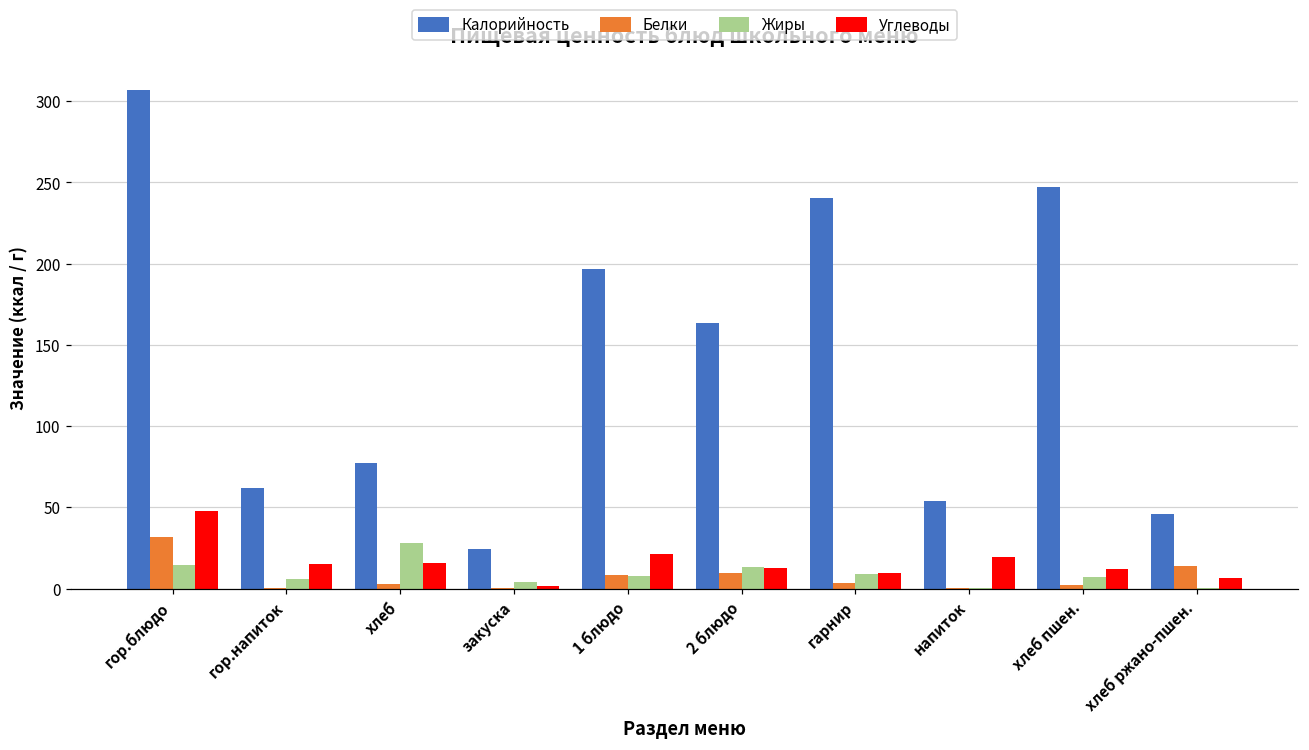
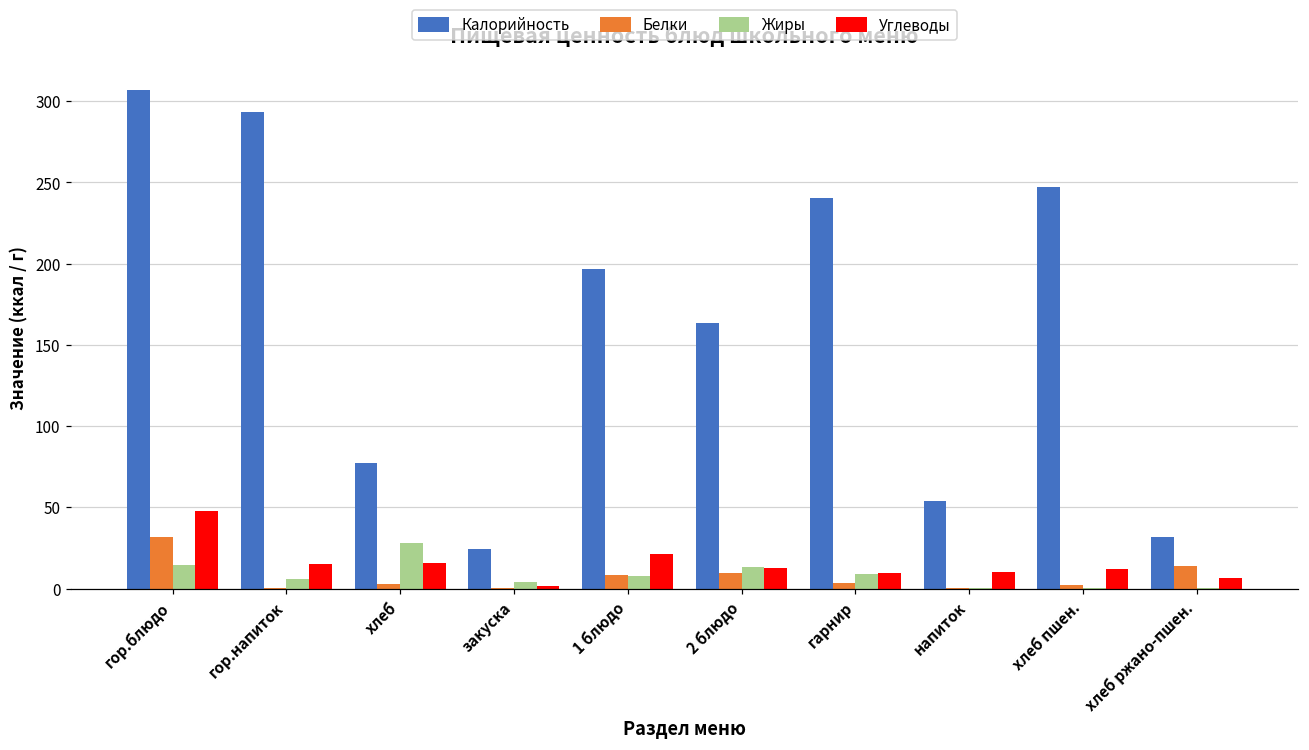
  {
    "Калорийность": {
      "гор.блюдо": 307,
-     "гор.напиток": 62,
+     "гор.напиток": 293,
      "хлеб": 77,
      "закуска": 24,
      "1 блюдо": 197,
      "2 блюдо": 163,
      "гарнир": 240,
      "напиток": 54,
      "хлеб пшен.": 247,
-     "хлеб ржано-пшен.": 46
+     "хлеб ржано-пшен.": 32
    },
    "Белки": {
      "гор.блюдо": 32,
      "хлеб": 3,
      "1 блюдо": 8,
      "2 блюдо": 10,
      "гарнир": 3,
      "хлеб пшен.": 2,
      "хлеб ржано-пшен.": 14
    },
    "Жиры": {
      "гор.блюдо": 14,
      "гор.напиток": 6,
      "хлеб": 28,
      "закуска": 4,
      "1 блюдо": 8,
      "2 блюдо": 13,
      "гарнир": 9,
-     "хлеб пшен.": 7
+     "хлеб пшен.": 0
    },
    "Углеводы": {
      "гор.блюдо": 48,
      "гор.напиток": 15,
      "хлеб": 16,
      "1 блюдо": 21,
      "2 блюдо": 12,
      "гарнир": 10,
-     "напиток": 20,
+     "напиток": 10,
      "хлеб пшен.": 12,
      "хлеб ржано-пшен.": 7
    }
  }
